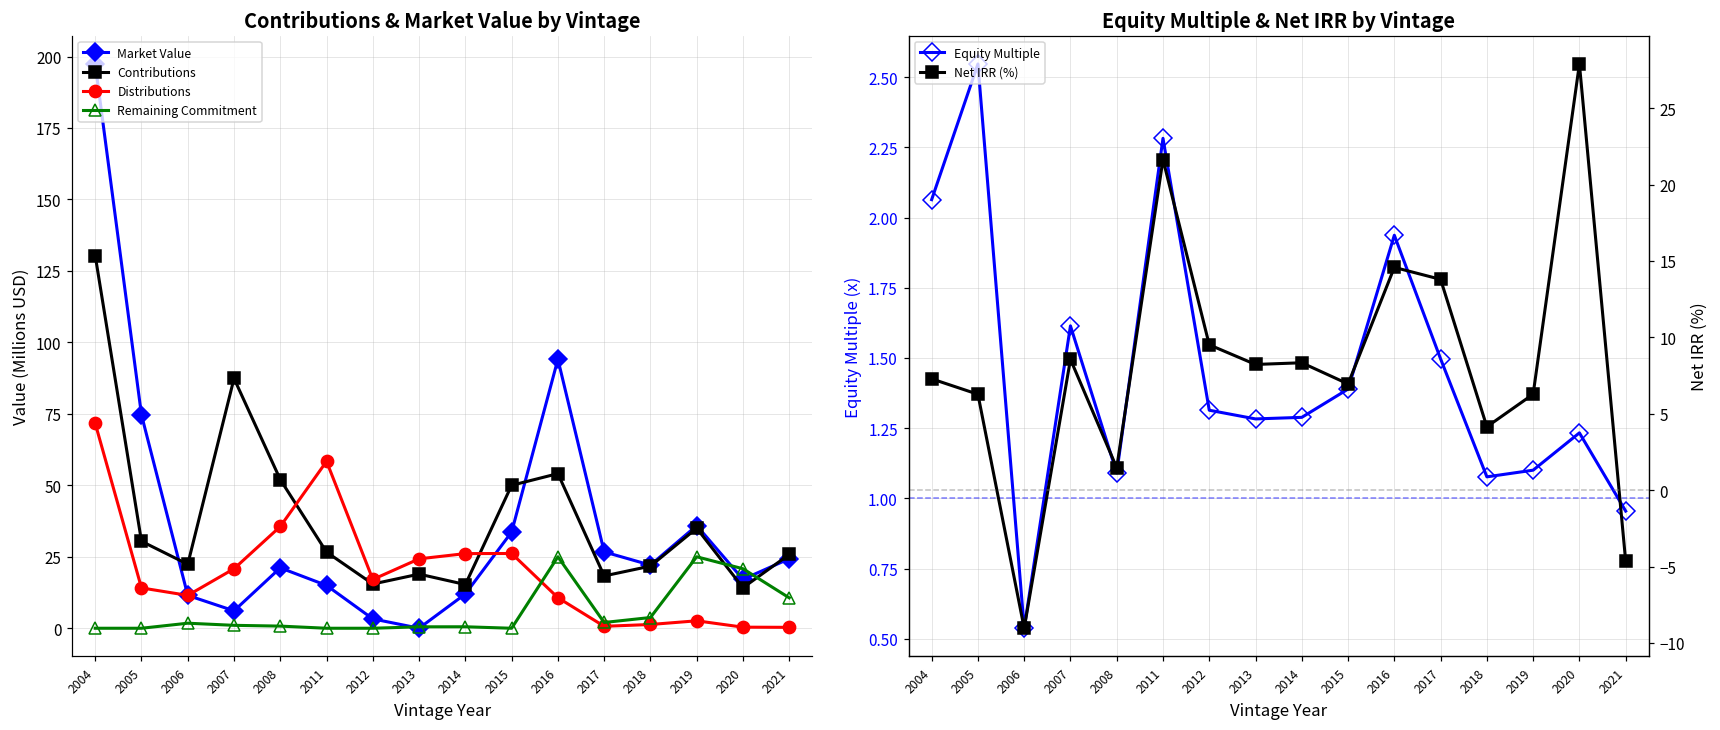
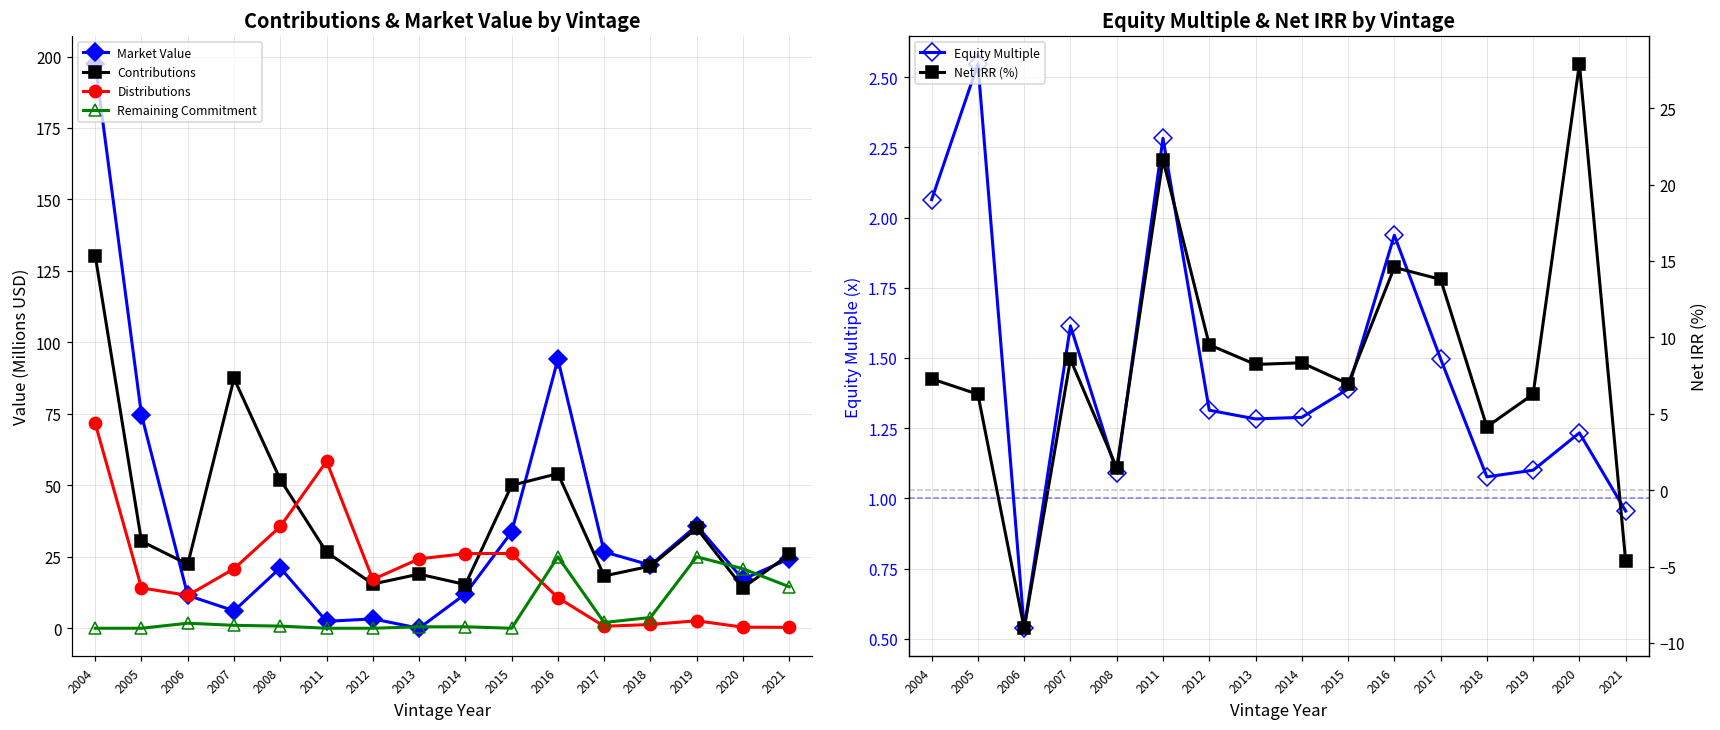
  {
    "Contributions & Market Value by Vintage": {
      "Market Value": {
        "2005": 75,
        "2007": 6,
        "2008": 21,
-       "2011": 15,
+       "2011": 2,
        "2012": 3,
        "2014": 12,
        "2015": 34,
        "2016": 94,
        "2017": 27,
        "2020": 17,
        "2021": 24
      },
      "Contributions": {
        "2004": 130,
        "2005": 30,
        "2006": 22,
        "2007": 87,
        "2008": 52,
        "2011": 27,
        "2012": 15,
        "2013": 19,
        "2014": 15,
        "2015": 50,
        "2016": 54,
        "2017": 18,
        "2020": 14,
        "2021": 26
      },
      "Distributions": {
        "2004": 72,
        "2005": 14,
        "2007": 21,
        "2008": 36,
        "2011": 58,
        "2012": 17,
        "2013": 24,
        "2014": 26,
        "2015": 26,
        "2016": 11,
        "2017": 1,
        "2018": 1,
        "2019": 3,
        "2020": 0,
        "2021": 0
      },
      "Remaining Commitment": {
        "2004": 0,
        "2005": 0,
        "2006": 2,
        "2007": 1,
        "2008": 1,
        "2011": 0,
        "2012": 0,
        "2014": 1,
        "2015": 0,
        "2016": 25,
        "2017": 2,
        "2018": 4,
        "2019": 25,
        "2020": 21,
-       "2021": 11
+       "2021": 15
      }
    }
  }
